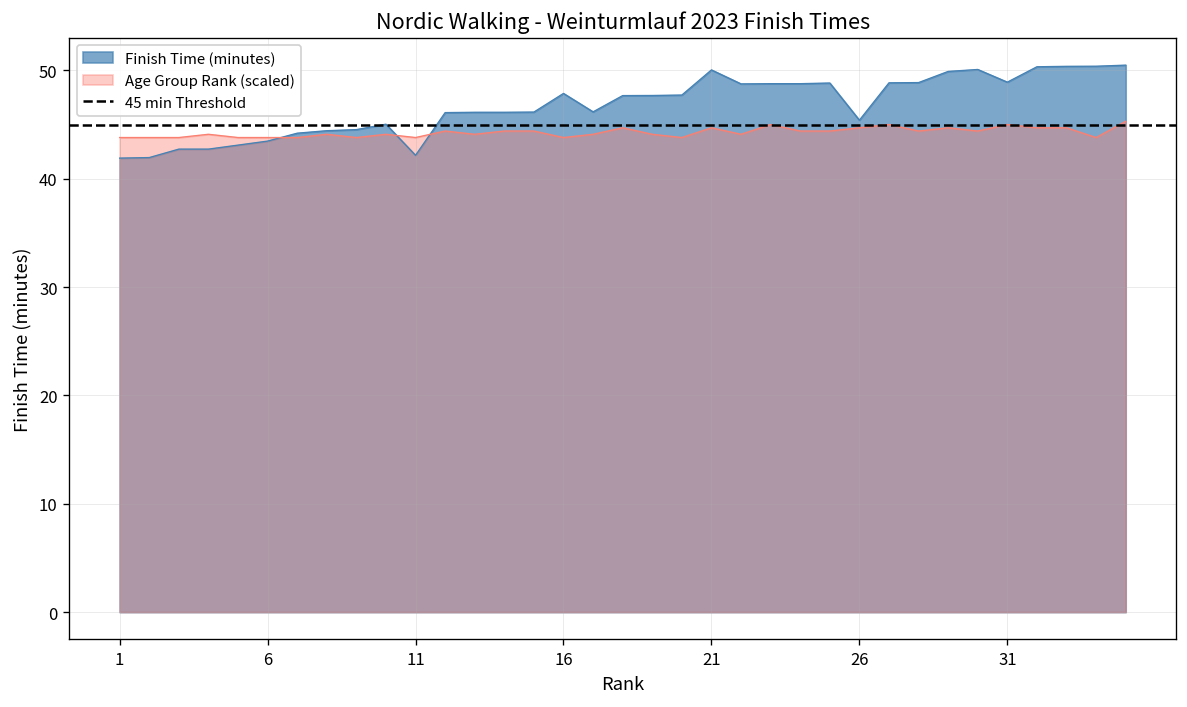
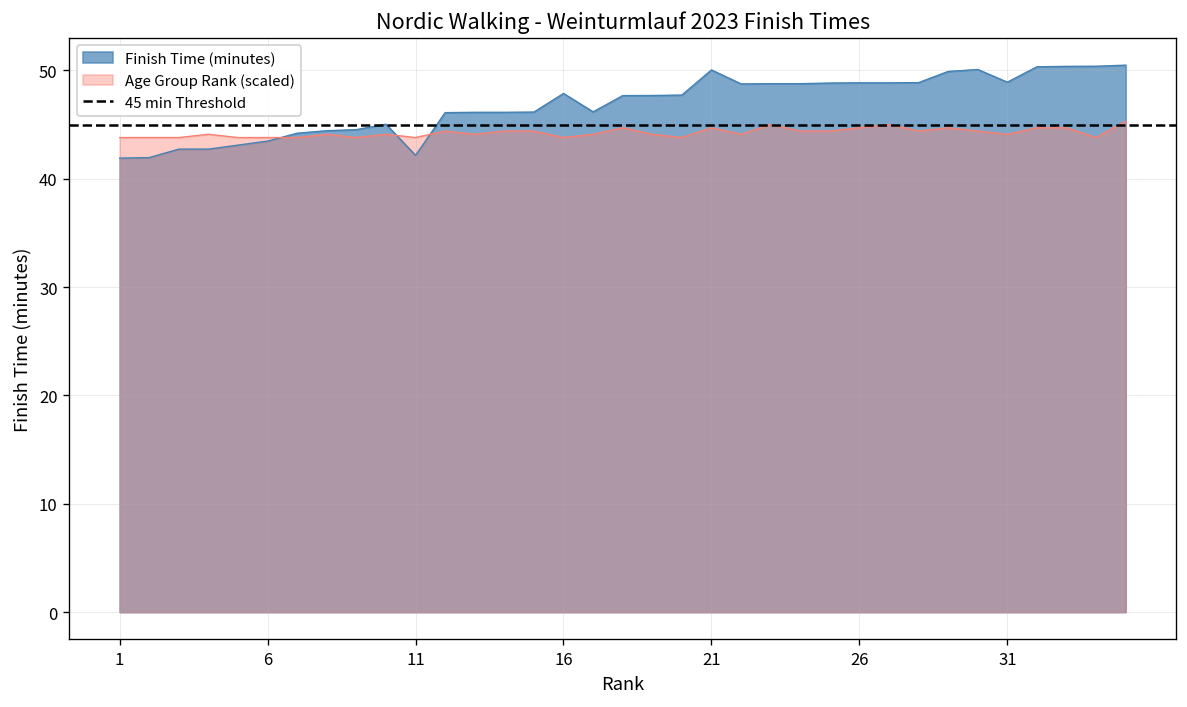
  {
    "Finish Time (minutes)": {
      "1": 42,
      "6": 43,
      "11": 42,
      "16": 48,
      "21": 50,
-     "26": 45,
+     "26": 49,
      "31": 49
    },
    "Age Group Rank (scaled)": {
      "1": 44,
      "6": 44,
      "11": 44,
      "16": 44,
      "21": 45,
      "26": 45,
-     "31": 45
+     "31": 44
    }
  }
